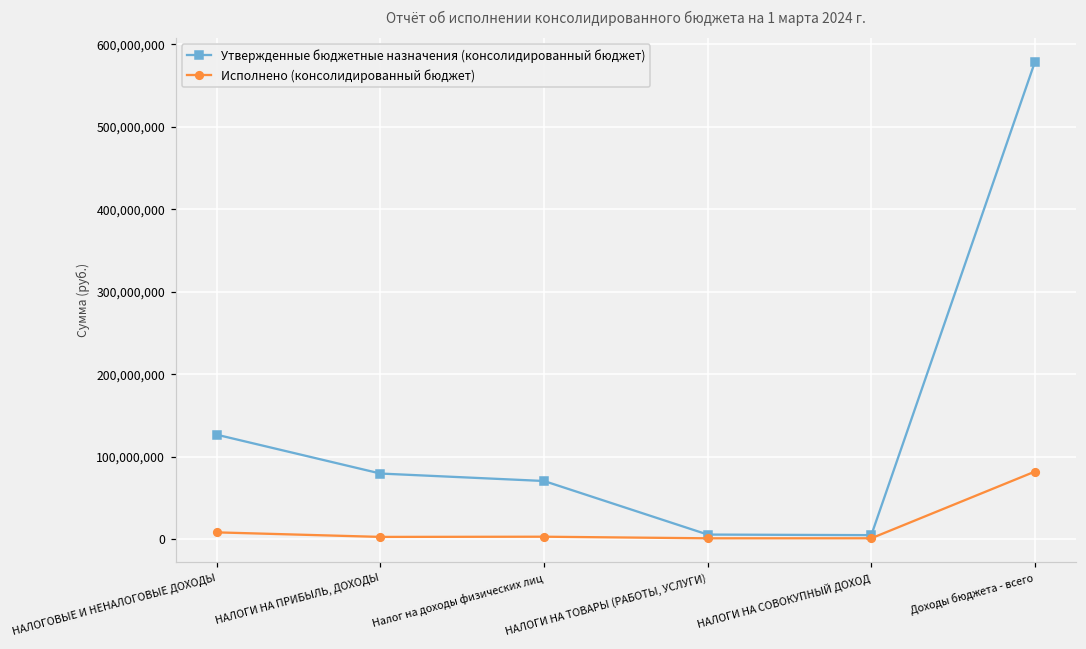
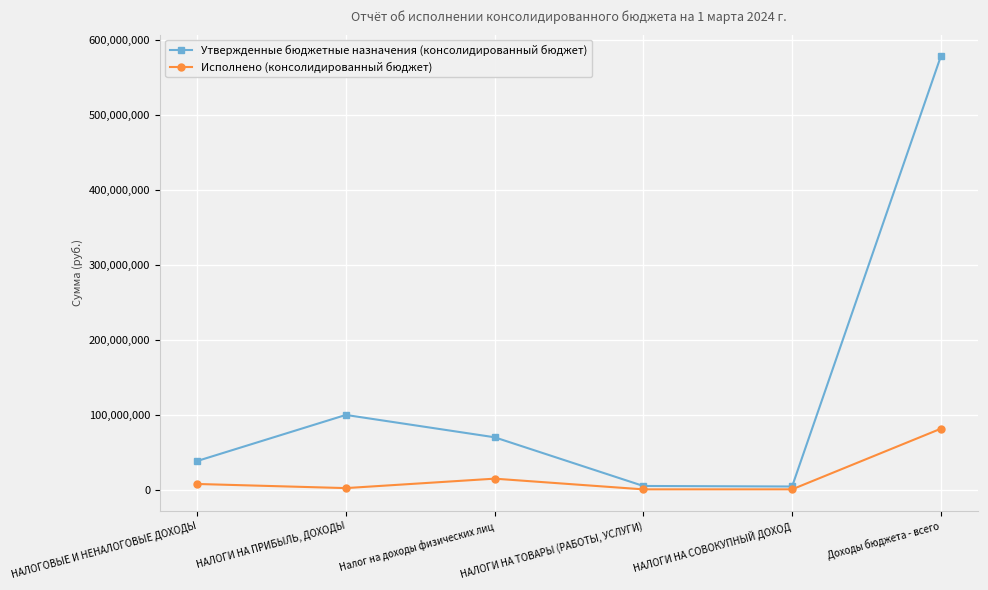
  {
    "Утвержденные бюджетные назначения (консолидированный бюджет)": {
-     "НАЛОГОВЫЕ И НЕНАЛОГОВЫЕ ДОХОДЫ": "130,000,000",
-     "НАЛОГИ НА ПРИБЫЛЬ, ДОХОДЫ": "80,000,000",
+     "НАЛОГОВЫЕ И НЕНАЛОГОВЫЕ ДОХОДЫ": "40,000,000",
+     "НАЛОГИ НА ПРИБЫЛЬ, ДОХОДЫ": "100,000,000",
      "Налог на доходы физических лиц": "70,000,000",
      "НАЛОГИ НА ТОВАРЫ (РАБОТЫ, УСЛУГИ)": "10,000,000",
      "НАЛОГИ НА СОВОКУПНЫЙ ДОХОД": "0",
      "Доходы бюджета - всего": "580,000,000"
    },
    "Исполнено (консолидированный бюджет)": {
      "НАЛОГОВЫЕ И НЕНАЛОГОВЫЕ ДОХОДЫ": "10,000,000",
      "НАЛОГИ НА ПРИБЫЛЬ, ДОХОДЫ": "0",
-     "Налог на доходы физических лиц": "0",
+     "Налог на доходы физических лиц": "20,000,000",
      "НАЛОГИ НА ТОВАРЫ (РАБОТЫ, УСЛУГИ)": "0",
      "НАЛОГИ НА СОВОКУПНЫЙ ДОХОД": "0",
      "Доходы бюджета - всего": "80,000,000"
    }
  }
